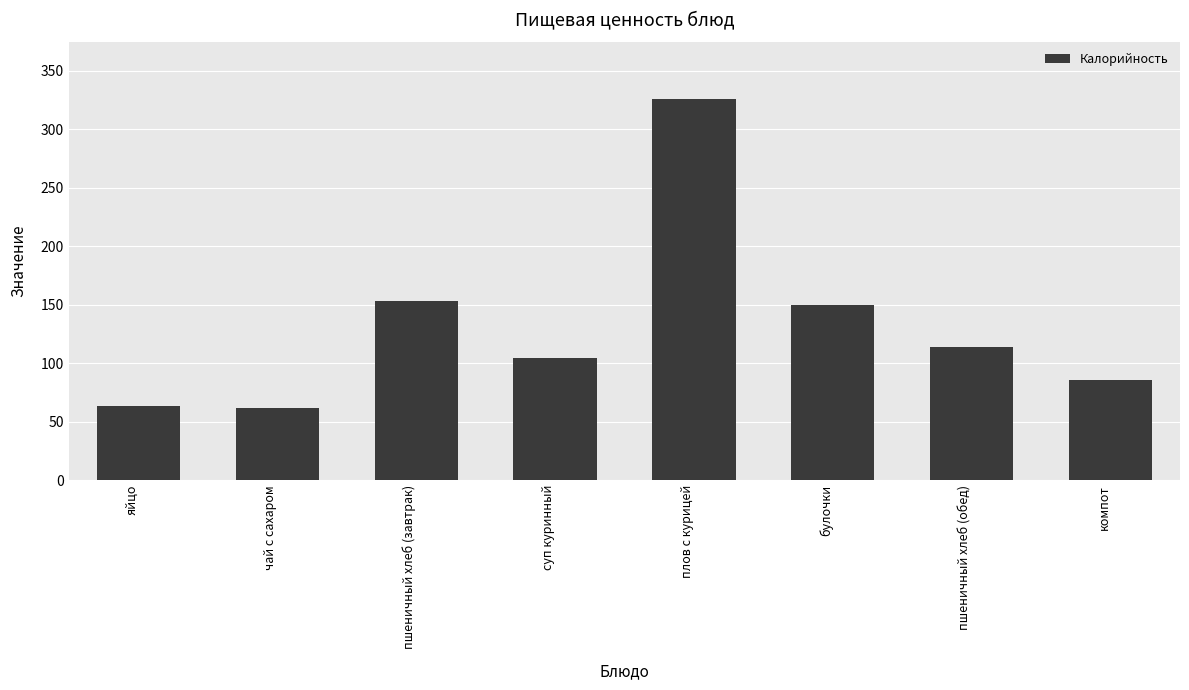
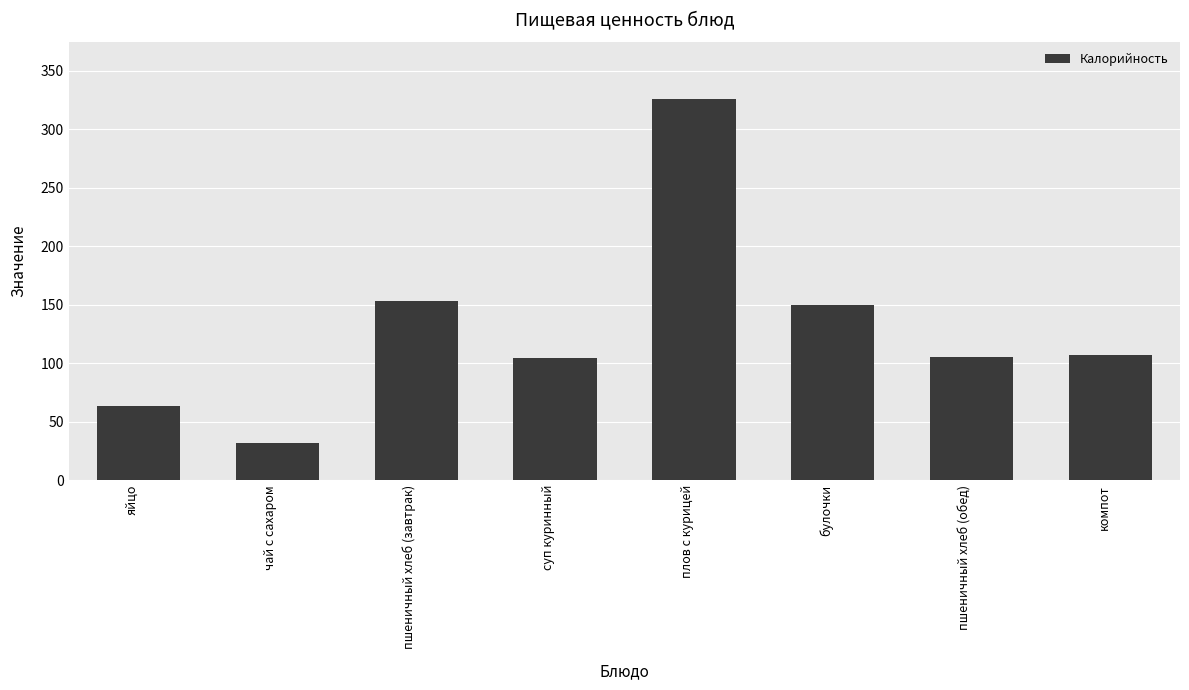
  {
    "яйцо": 63,
-   "чай с сахаром": 62,
+   "чай с сахаром": 32,
    "пшеничный хлеб (завтрак)": 153,
    "суп куринный": 104,
    "плов с курицей": 326,
    "булочки": 150,
-   "пшеничный хлеб (обед)": 114,
-   "компот": 86
+   "пшеничный хлеб (обед)": 105,
+   "компот": 107
  }
